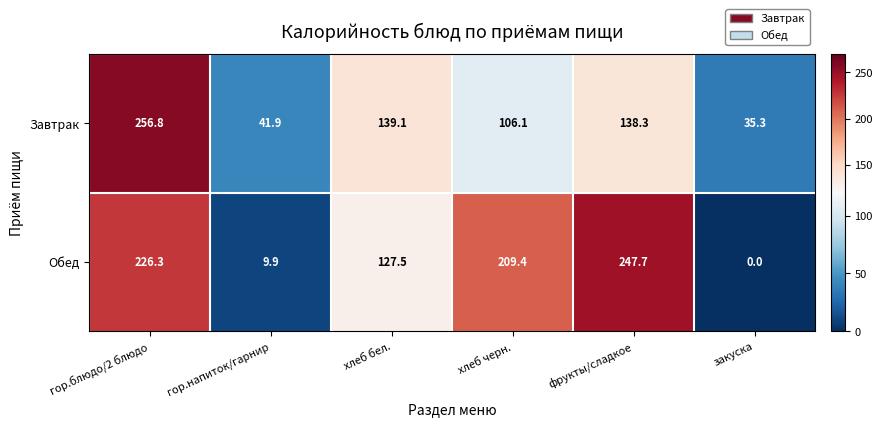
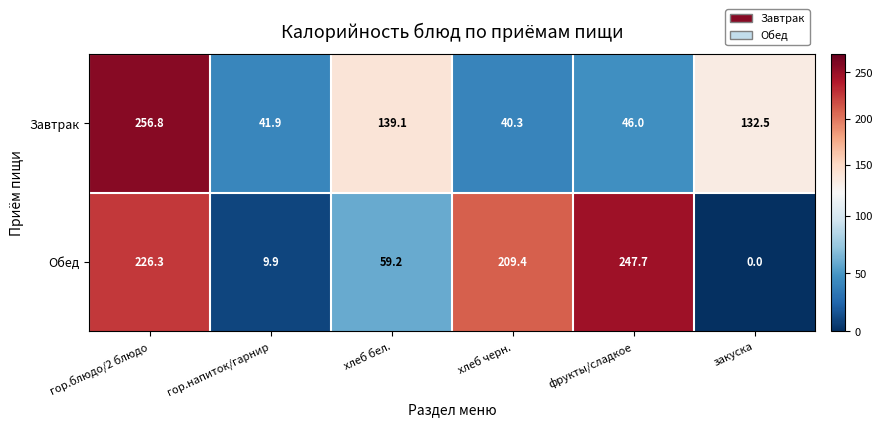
  {
    "Завтрак": {
      "гор.блюдо/2 блюдо": 256.8,
      "гор.напиток/гарнир": 41.9,
      "хлеб бел.": 139.1,
-     "хлеб черн.": 106.1,
-     "фрукты/сладкое": 138.3,
-     "закуска": 35.3
+     "хлеб черн.": 40.3,
+     "фрукты/сладкое": 46.0,
+     "закуска": 132.5
    },
    "Обед": {
      "гор.блюдо/2 блюдо": 226.3,
      "гор.напиток/гарнир": 9.9,
-     "хлеб бел.": 127.5,
+     "хлеб бел.": 59.2,
      "хлеб черн.": 209.4,
      "фрукты/сладкое": 247.7,
      "закуска": 0.0
    }
  }
